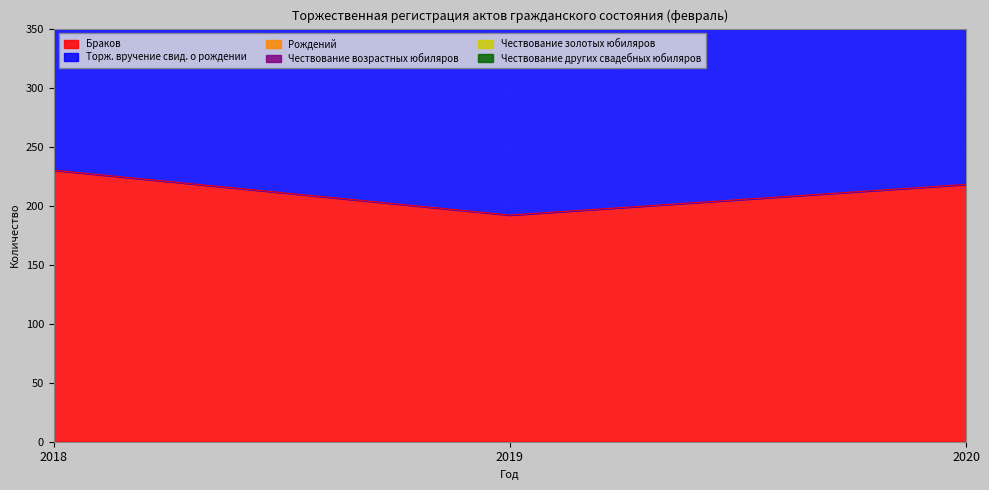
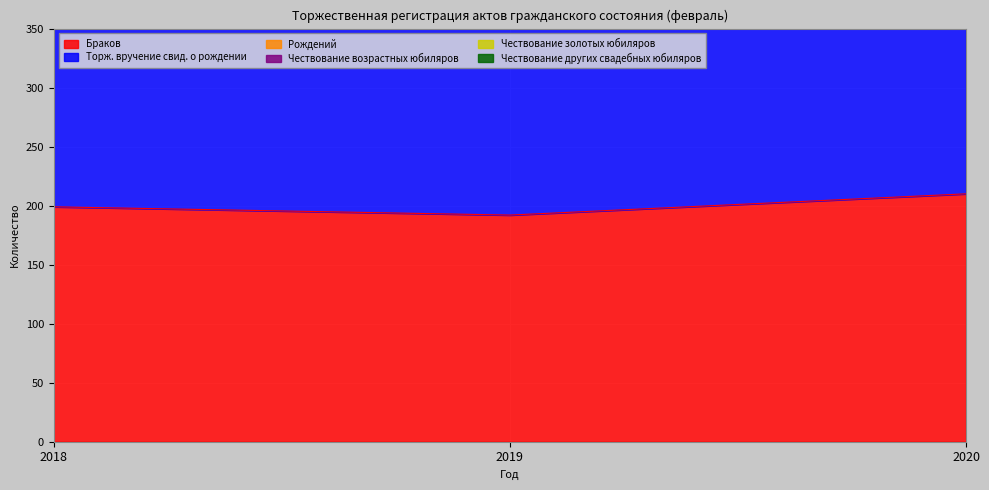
  {
    "Браков": {
-     "2018": 230,
+     "2018": 199,
      "2019": 192,
-     "2020": 218
+     "2020": 210
    }
  }
